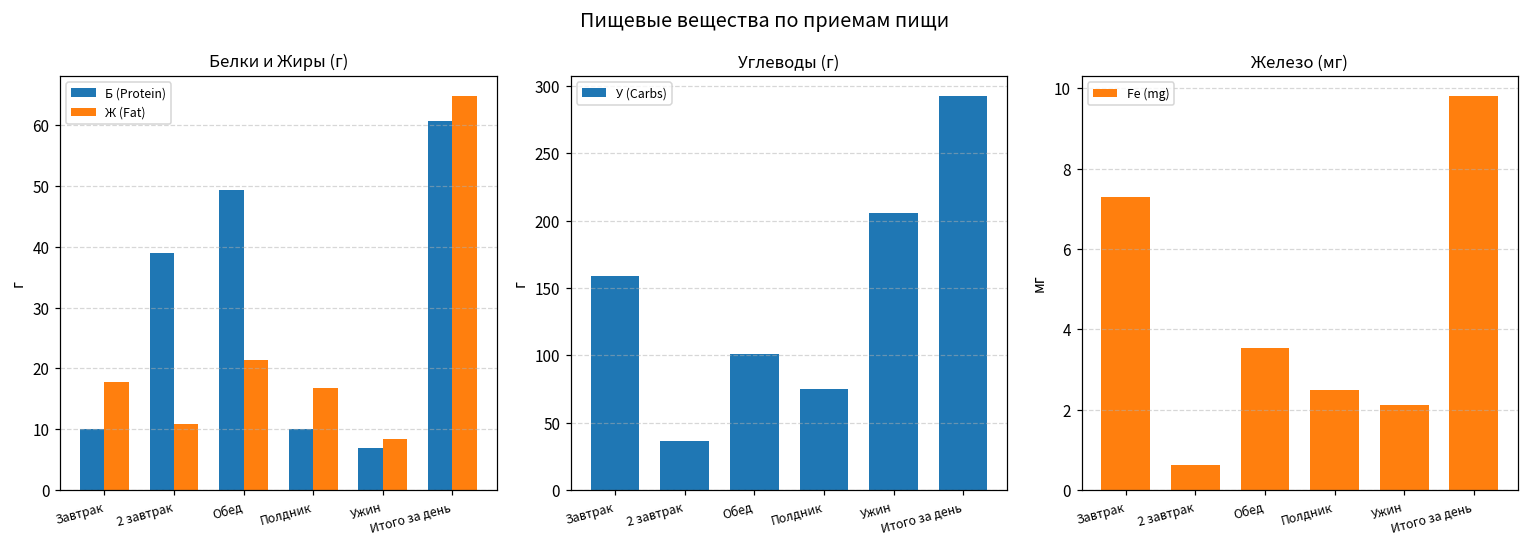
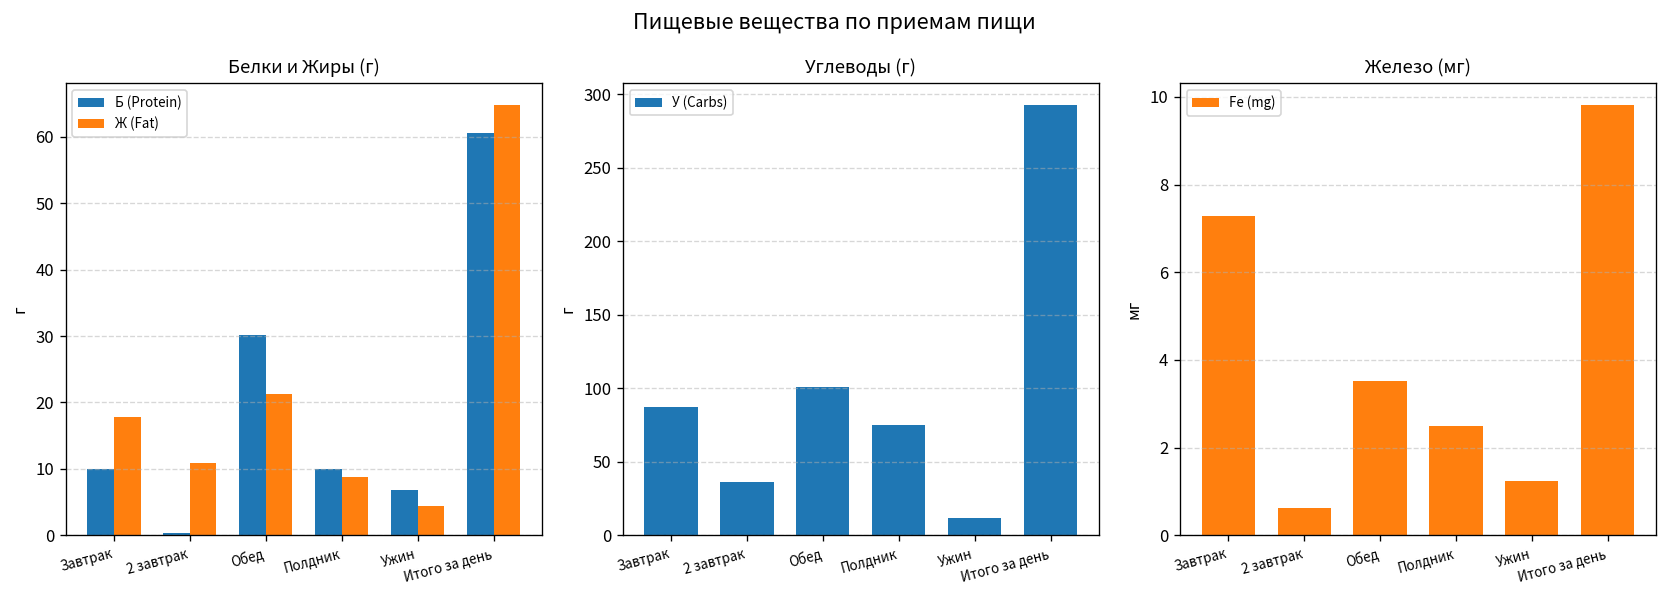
  {
    "Белки и Жиры (г)": {
      "Б (Protein)": {
        "Завтрак": 10,
-       "2 завтрак": 39,
-       "Обед": 49,
+       "2 завтрак": 0,
+       "Обед": 30,
        "Полдник": 10,
        "Ужин": 7,
        "Итого за день": 61
      },
      "Ж (Fat)": {
        "Завтрак": 18,
        "2 завтрак": 11,
        "Обед": 21,
-       "Полдник": 17,
-       "Ужин": 8,
+       "Полдник": 9,
+       "Ужин": 4,
        "Итого за день": 65
      }
    },
    "Углеводы (г)": {
-     "Завтрак": 159,
+     "Завтрак": 87,
      "2 завтрак": 36,
      "Обед": 101,
      "Полдник": 75,
-     "Ужин": 206,
+     "Ужин": 12,
      "Итого за день": 293
    },
    "Железо (мг)": {
      "Завтрак": 7.3,
      "2 завтрак": 0.6,
      "Обед": 3.5,
      "Полдник": 2.5,
-     "Ужин": 2.1,
+     "Ужин": 1.2,
      "Итого за день": 9.8
    }
  }
